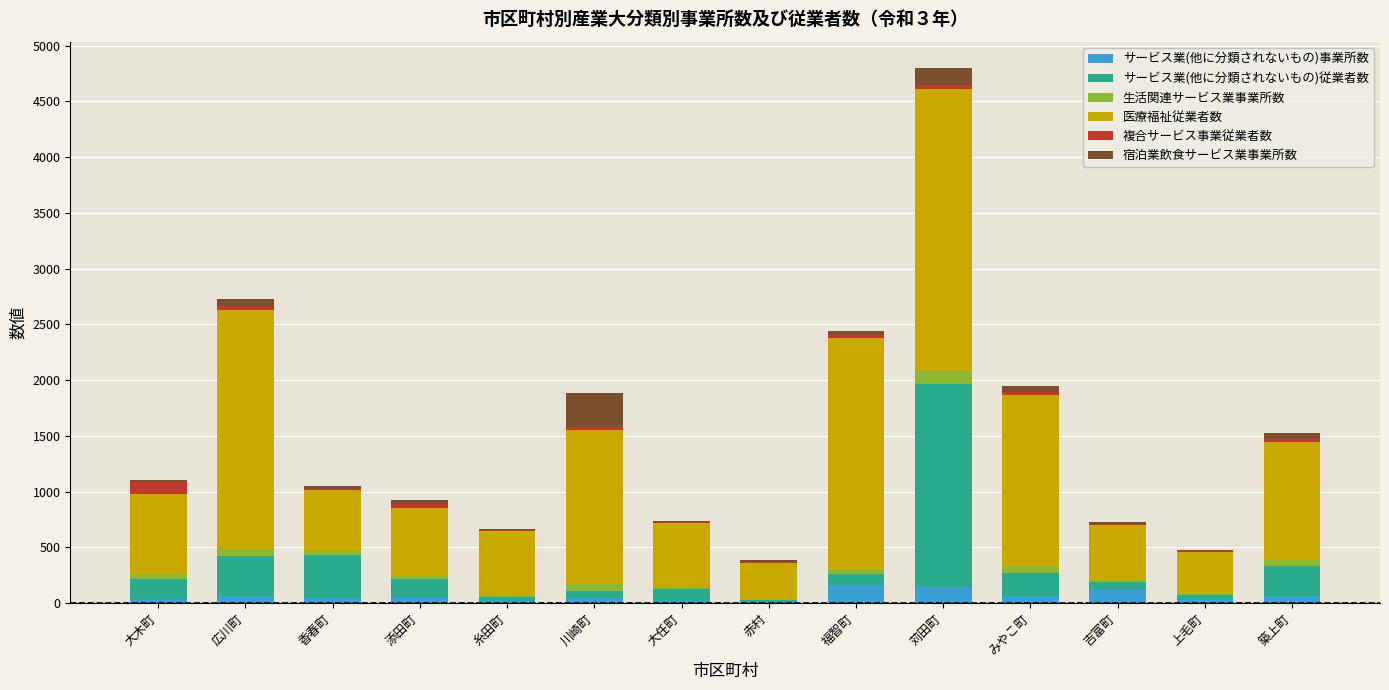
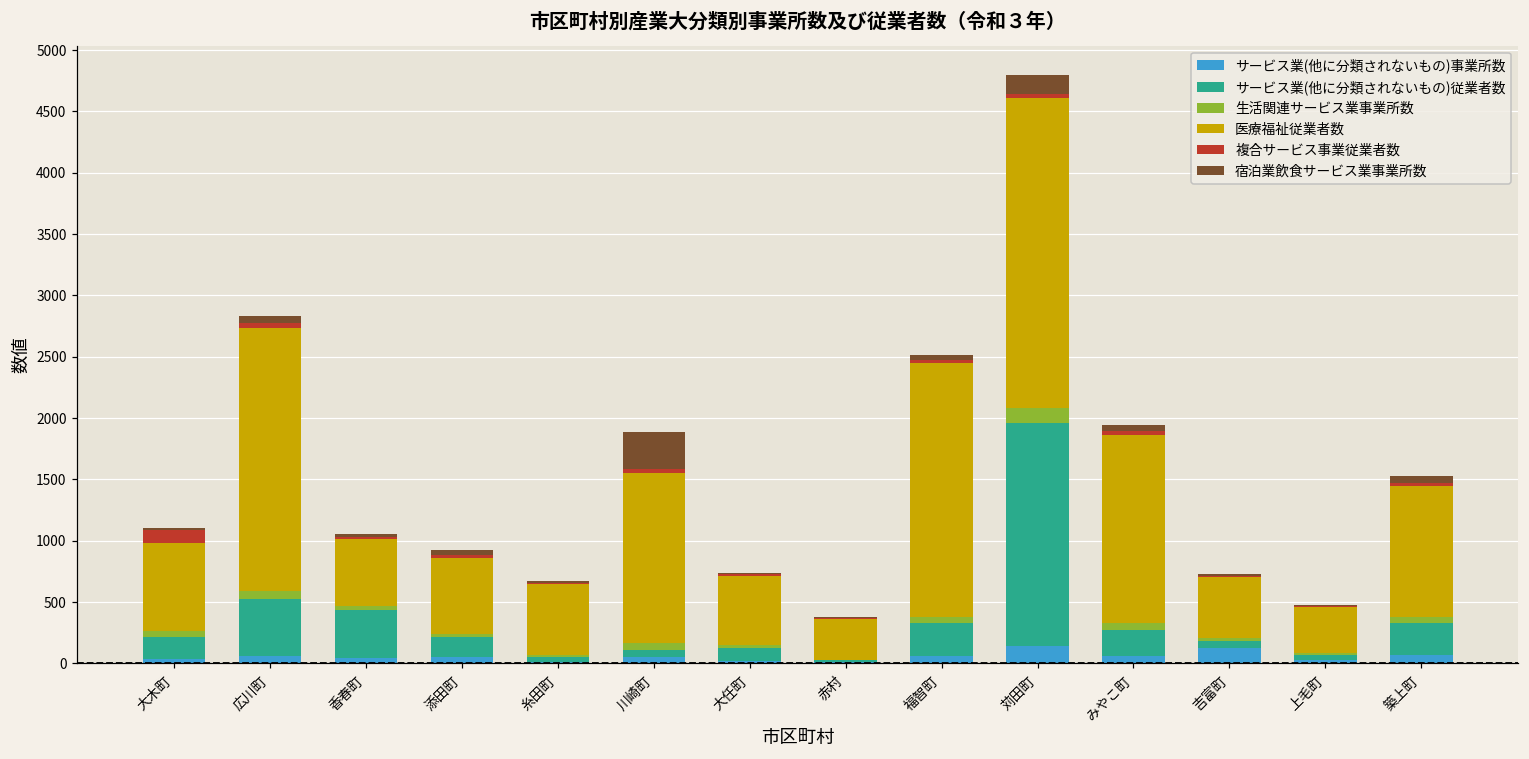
  {
    "サービス業(他に分類されないもの)事業所数": {
      "大木町": 40,
      "広川町": 60,
      "香春町": 40,
      "添田町": 50,
      "川崎町": 50,
-     "福智町": 160,
+     "福智町": 60,
      "苅田町": 150,
      "みやこ町": 60,
      "吉富町": 130,
      "上毛町": 30,
      "築上町": 70
    },
    "サービス業(他に分類されないもの)従業者数": {
      "大木町": 180,
-     "広川町": 360,
+     "広川町": 470,
      "香春町": 390,
      "添田町": 160,
      "糸田町": 40,
      "川崎町": 60,
      "大任町": 110,
-     "福智町": 90,
+     "福智町": 270,
      "苅田町": 1820,
      "みやこ町": 210,
      "吉富町": 60,
      "上毛町": 50,
      "築上町": 270
    },
    "生活関連サービス業事業所数": {
      "大木町": 40,
      "広川町": 60,
      "香春町": 30,
      "添田町": 30,
      "川崎町": 60,
      "福智町": 50,
      "苅田町": 120,
      "みやこ町": 60,
      "築上町": 50
    },
    "医療福祉従業者数": {
      "大木町": 720,
      "広川町": 2140,
      "香春町": 550,
      "添田町": 620,
      "糸田町": 580,
      "川崎町": 1380,
      "大任町": 570,
      "赤村": 330,
      "福智町": 2070,
      "苅田町": 2530,
      "みやこ町": 1530,
      "吉富町": 490,
      "上毛町": 370,
      "築上町": 1060
    },
    "複合サービス事業従業者数": {
      "大木町": 110,
      "広川町": 40,
      "添田町": 30,
      "川崎町": 30,
      "苅田町": 40,
      "みやこ町": 30,
      "築上町": 30
    },
    "宿泊業飲食サービス業事業所数": {
      "広川町": 60,
      "香春町": 30,
      "添田町": 40,
      "川崎町": 300,
      "福智町": 40,
      "苅田町": 150,
      "みやこ町": 50,
      "築上町": 50
    }
  }
